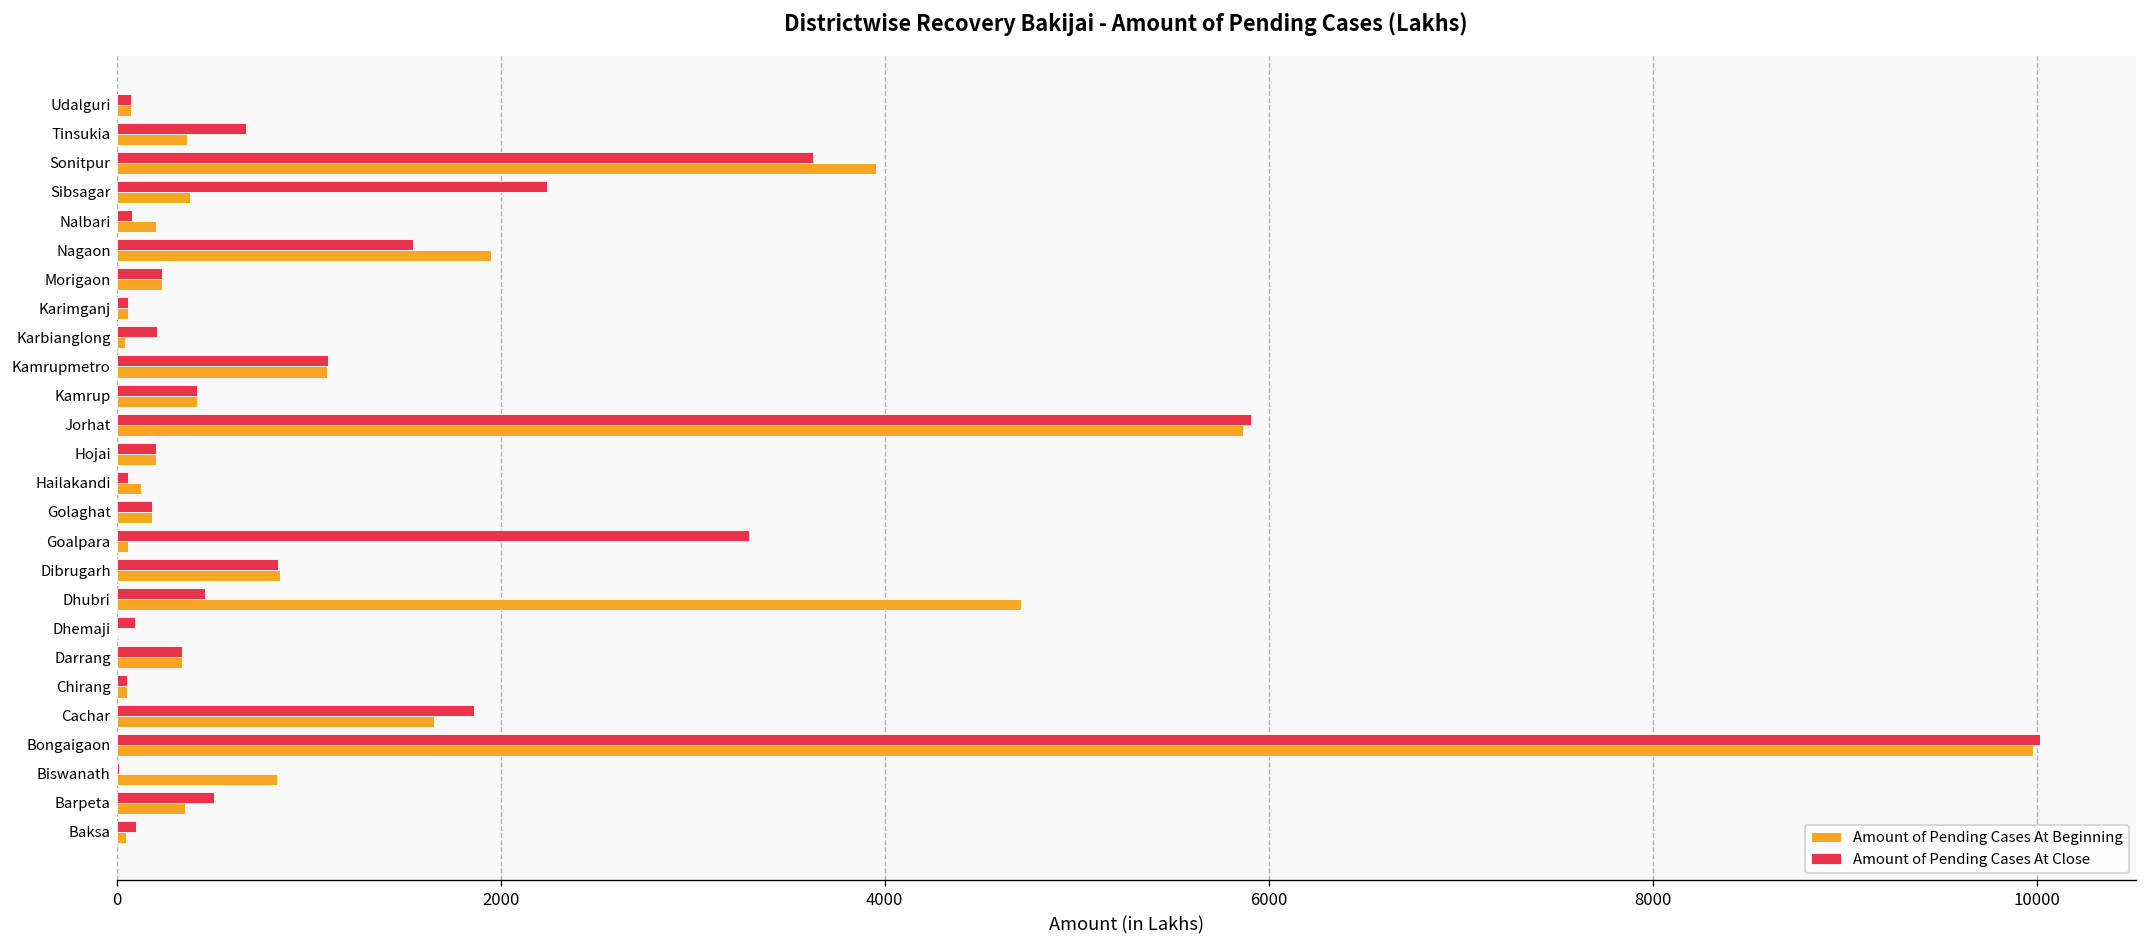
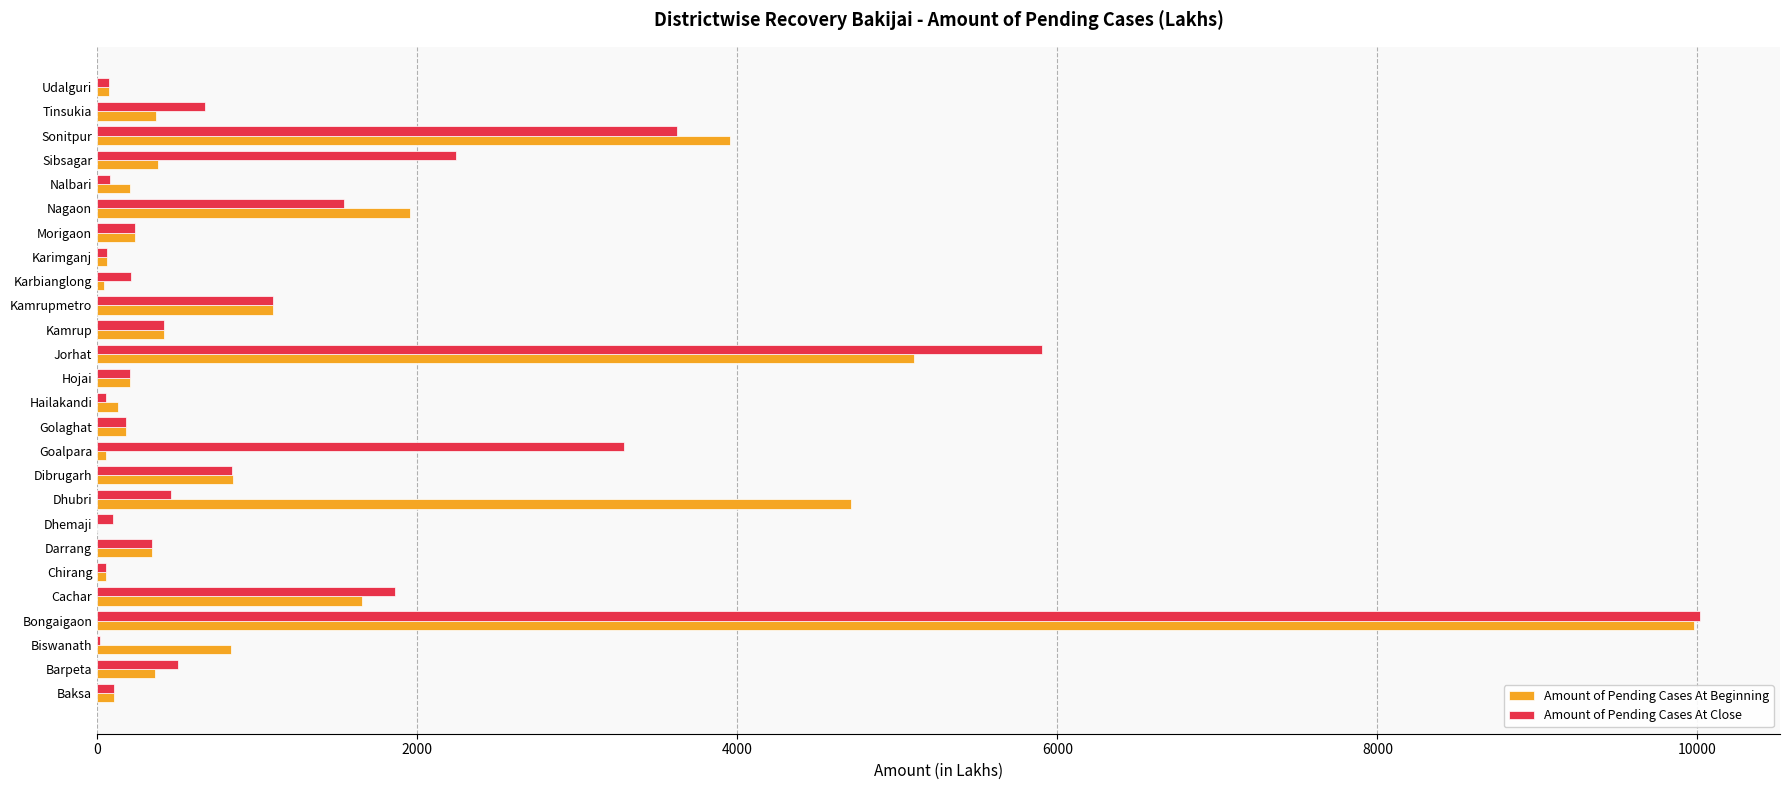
  {
    "Amount of Pending Cases At Beginning": {
      "Udalguri": 70,
      "Tinsukia": 370,
      "Sonitpur": 3960,
      "Sibsagar": 380,
      "Nalbari": 200,
      "Nagaon": 1950,
      "Morigaon": 240,
      "Karimganj": 60,
      "Karbianglong": 40,
      "Kamrupmetro": 1100,
      "Kamrup": 420,
-     "Jorhat": 5870,
+     "Jorhat": 5110,
      "Hojai": 210,
      "Hailakandi": 130,
      "Golaghat": 180,
      "Goalpara": 60,
      "Dibrugarh": 850,
      "Dhubri": 4710,
      "Darrang": 340,
      "Chirang": 50,
      "Cachar": 1650,
      "Bongaigaon": 9980,
      "Biswanath": 830,
      "Barpeta": 360,
-     "Baksa": 50
+     "Baksa": 100
    },
    "Amount of Pending Cases At Close": {
      "Udalguri": 70,
      "Tinsukia": 680,
      "Sonitpur": 3630,
      "Sibsagar": 2240,
      "Nalbari": 80,
      "Nagaon": 1550,
      "Morigaon": 240,
      "Karimganj": 60,
      "Karbianglong": 210,
      "Kamrupmetro": 1100,
      "Kamrup": 420,
      "Jorhat": 5910,
      "Hojai": 210,
      "Hailakandi": 60,
      "Golaghat": 180,
      "Goalpara": 3290,
      "Dibrugarh": 840,
      "Dhubri": 460,
      "Dhemaji": 100,
      "Darrang": 340,
      "Chirang": 50,
      "Cachar": 1860,
      "Bongaigaon": 10010,
      "Barpeta": 510,
      "Baksa": 100
    }
  }
